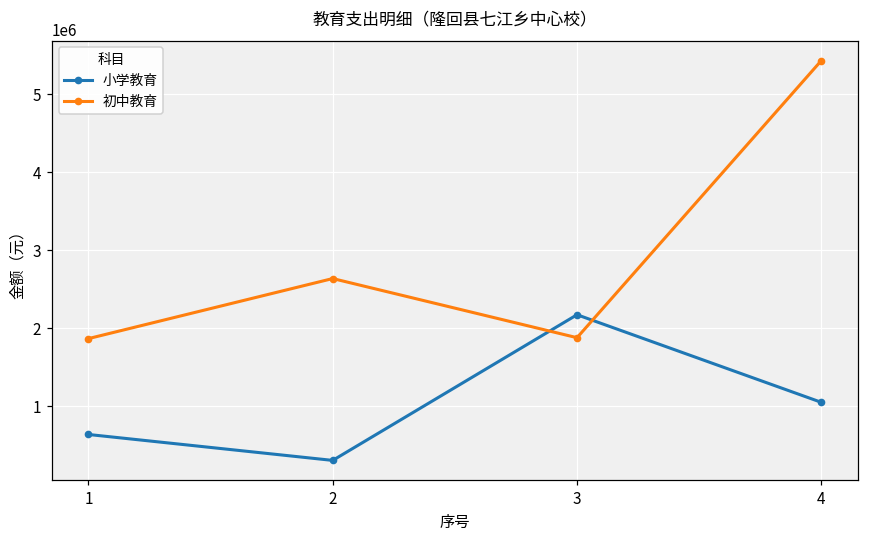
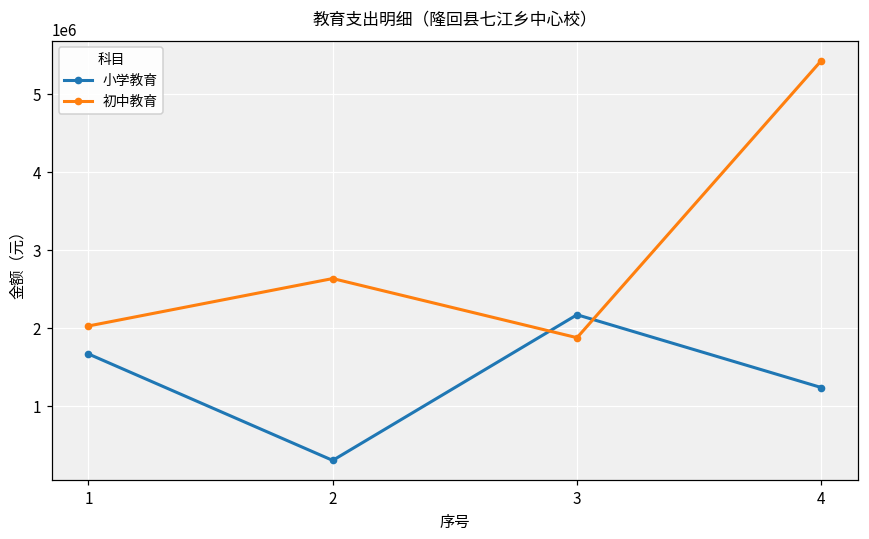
  {
    "小学教育": {
-     "1": 600000,
+     "1": 1700000,
      "2": 300000,
      "3": 2200000,
-     "4": 1000000
+     "4": 1200000
    },
    "初中教育": {
-     "1": 1900000,
+     "1": 2000000,
      "2": 2600000,
      "3": 1900000,
      "4": 5400000
    }
  }
